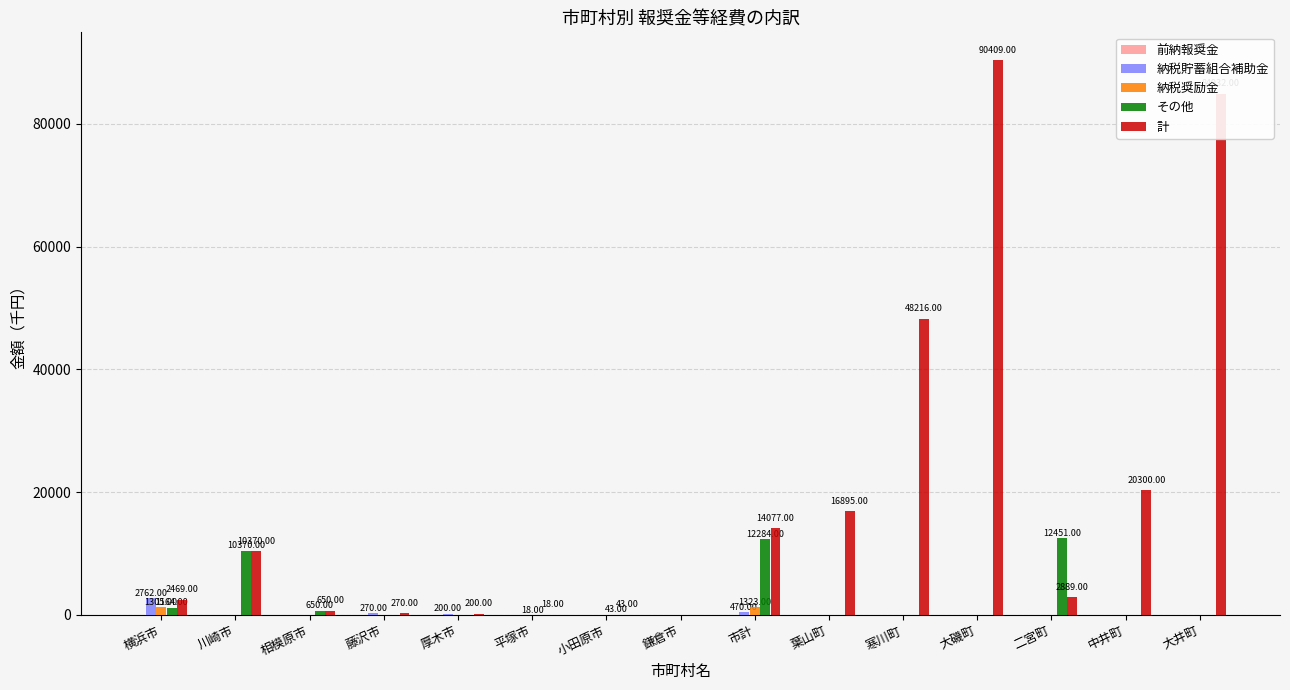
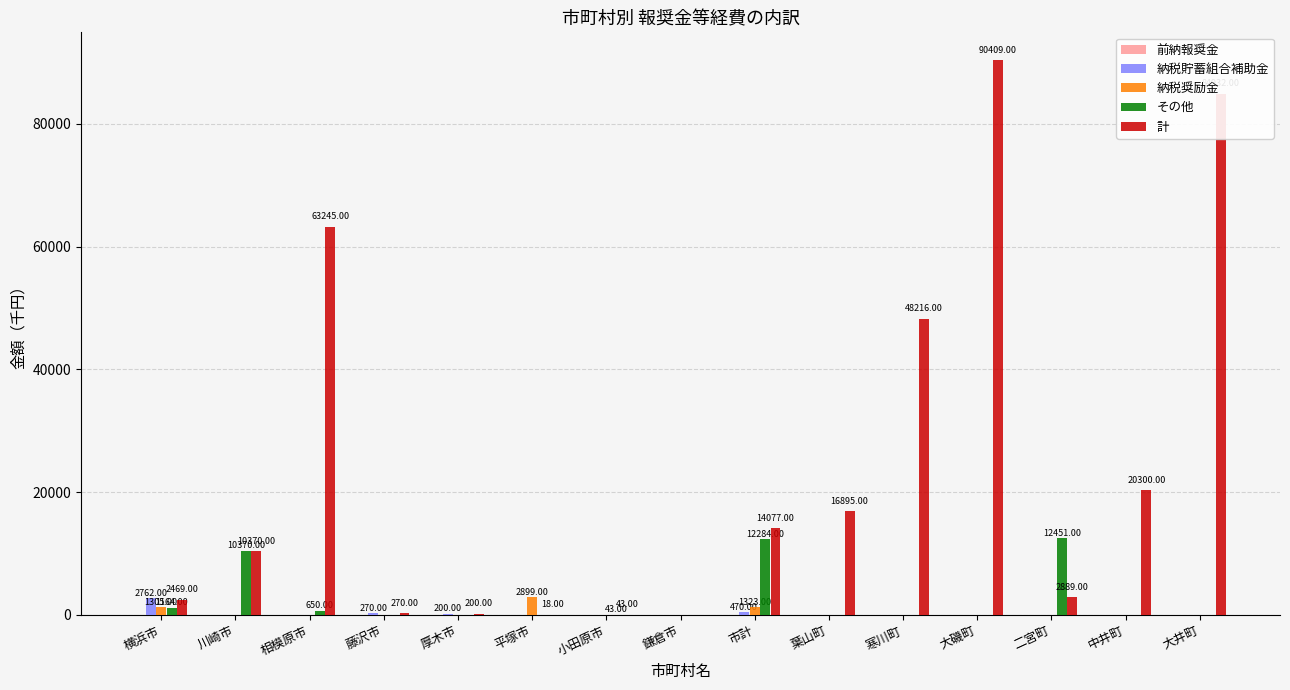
  {
    "前納報奨金": {
      "横浜市": 0,
      "川崎市": 0,
      "相模原市": 0,
      "藤沢市": 0,
      "厚木市": 0,
      "平塚市": 0,
      "小田原市": 0,
      "鎌倉市": 0,
      "市計": 0,
      "葉山町": 0,
      "寒川町": 0,
      "大磯町": 0,
      "二宮町": 0,
      "中井町": 0,
      "大井町": 0
    },
    "納税貯蓄組合補助金": {
      "横浜市": 2762.00,
      "藤沢市": 270.00,
      "厚木市": 200.00
    },
    "納税奨励金": {
-     "平塚市": 18.00
+     "平塚市": 2899.00
    },
    "その他": {
      "相模原市": 650.00,
      "市計": 12284.00,
      "二宮町": 12451.00
    },
    "計": {
      "横浜市": 2469.00,
-     "相模原市": 650.00,
+     "相模原市": 63245.00,
      "藤沢市": 270.00,
      "厚木市": 200.00,
      "平塚市": 18.00,
      "市計": 14077.00,
      "葉山町": 16895.00,
      "寒川町": 48216.00,
      "大磯町": 90409.00,
      "二宮町": 2889.00,
      "中井町": 20300.00
    }
  }
